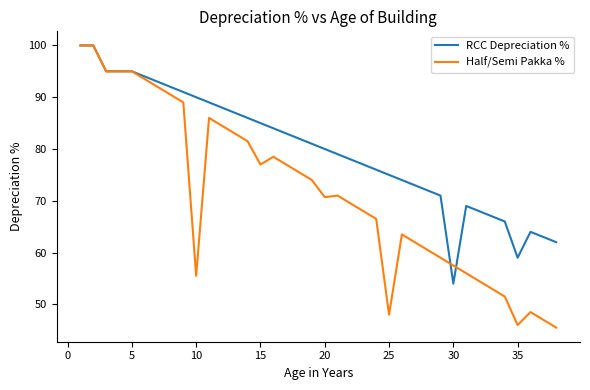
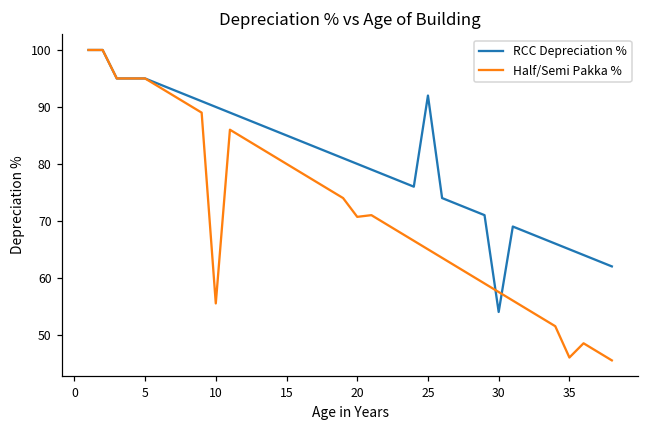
  {
    "RCC Depreciation %": {
      "10": 90,
      "15": 85,
      "20": 80,
-     "25": 75,
+     "25": 92,
      "30": 54,
-     "35": 59
+     "35": 65
    },
    "Half/Semi Pakka %": {
      "10": 56,
-     "15": 77,
+     "15": 80,
      "20": 71,
-     "25": 48,
+     "25": 65,
      "30": 58,
      "35": 46
    }
  }
